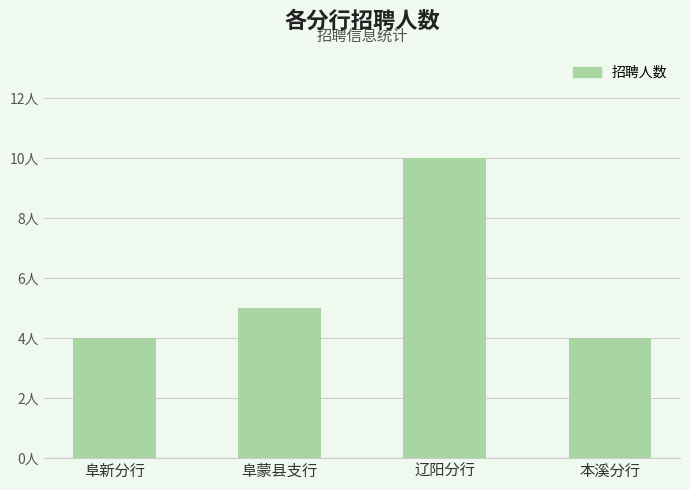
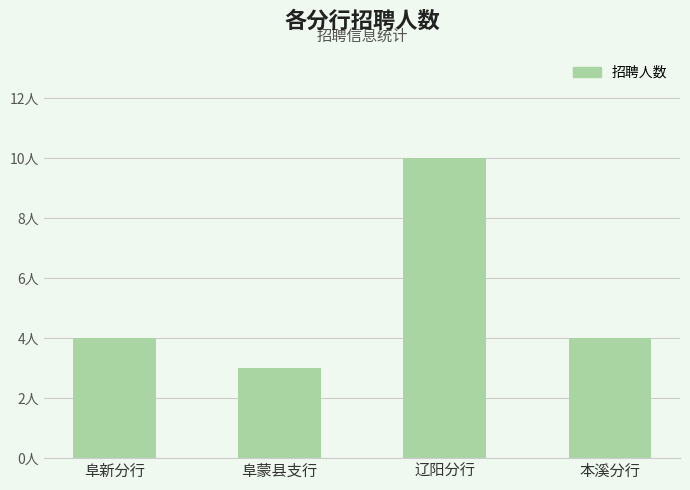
  {
    "阜新分行": "4人",
-   "阜蒙县支行": "5人",
+   "阜蒙县支行": "3人",
    "辽阳分行": "10人",
    "本溪分行": "4人"
  }
